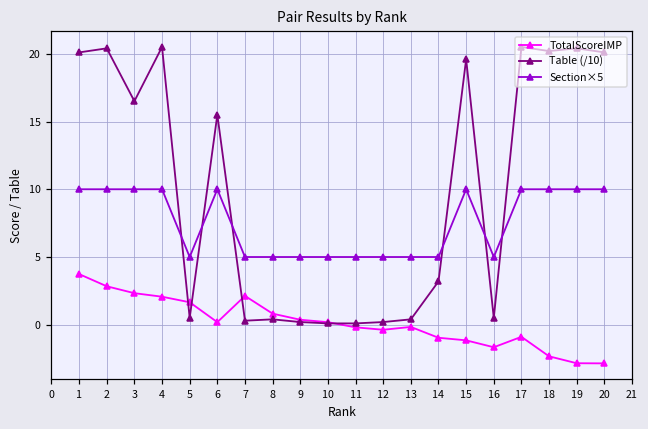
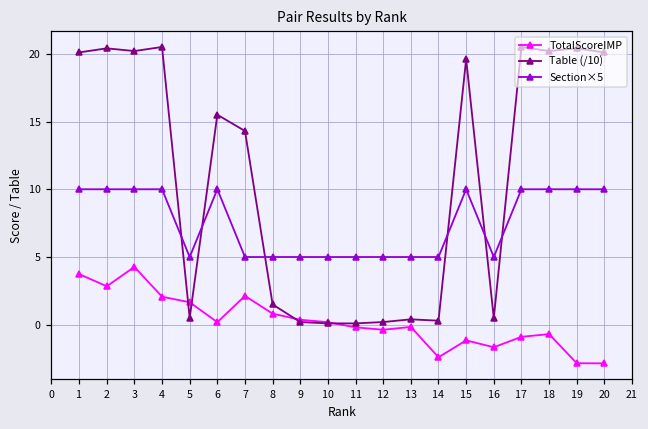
  {
    "TotalScoreIMP": {
      "1": 3.7,
      "2": 2.8,
-     "3": 2.3,
+     "3": 4.3,
      "4": 2.1,
      "5": 1.7,
      "6": 0.2,
      "7": 2.1,
      "8": 0.8,
      "11": -0.2,
      "12": -0.4,
      "13": -0.2,
-     "14": -1.0,
+     "14": -2.4,
      "15": -1.2,
      "16": -1.7,
      "17": -0.9,
-     "18": -2.3,
+     "18": -0.7,
      "19": -2.8,
      "20": -2.9
    },
    "Table (/10)": {
      "1": 20.1,
      "2": 20.4,
-     "3": 16.5,
+     "3": 20.2,
      "4": 20.5,
      "5": 0.5,
      "6": 15.5,
-     "7": 0.3,
-     "8": 0.4,
+     "7": 14.3,
+     "8": 1.5,
      "11": 0.1,
      "12": 0.2,
      "13": 0.4,
-     "14": 3.2,
+     "14": 0.3,
      "15": 19.6,
      "16": 0.5
    },
    "Section×5": {
      "1": 10.0,
      "2": 10.0,
      "3": 10.0,
      "4": 10.0,
      "5": 5.0,
      "6": 10.0,
      "7": 5.0,
      "8": 5.0,
      "9": 5.0,
      "10": 5.0,
      "11": 5.0,
      "12": 5.0,
      "13": 5.0,
      "14": 5.0,
      "15": 10.0,
      "16": 5.0,
      "17": 10.0,
      "18": 10.0,
      "19": 10.0,
      "20": 10.0
    }
  }
